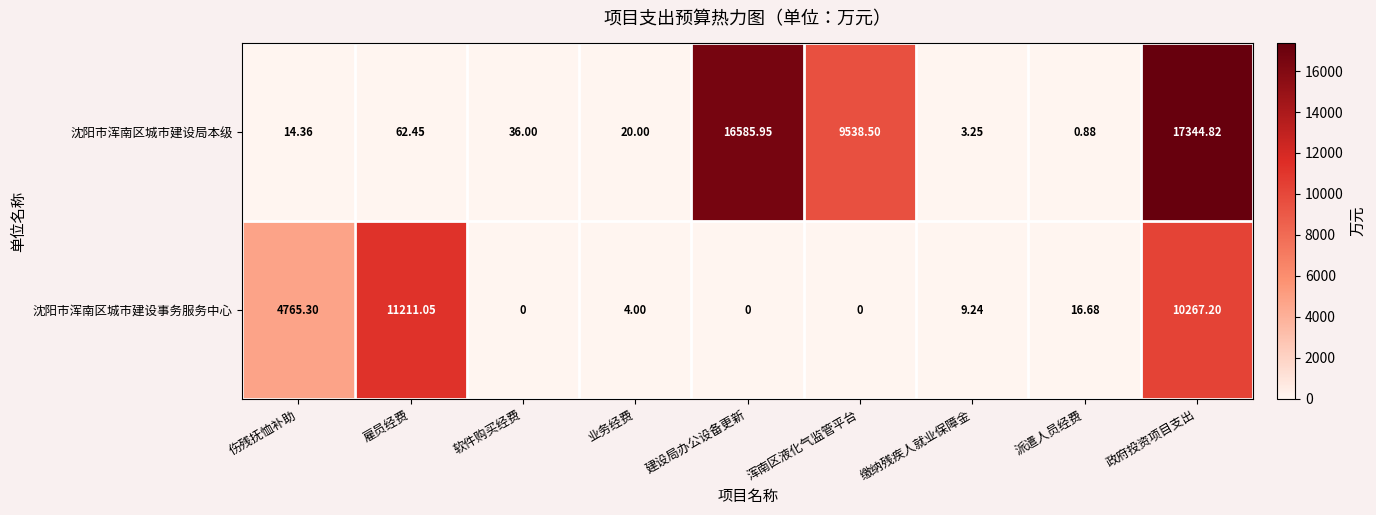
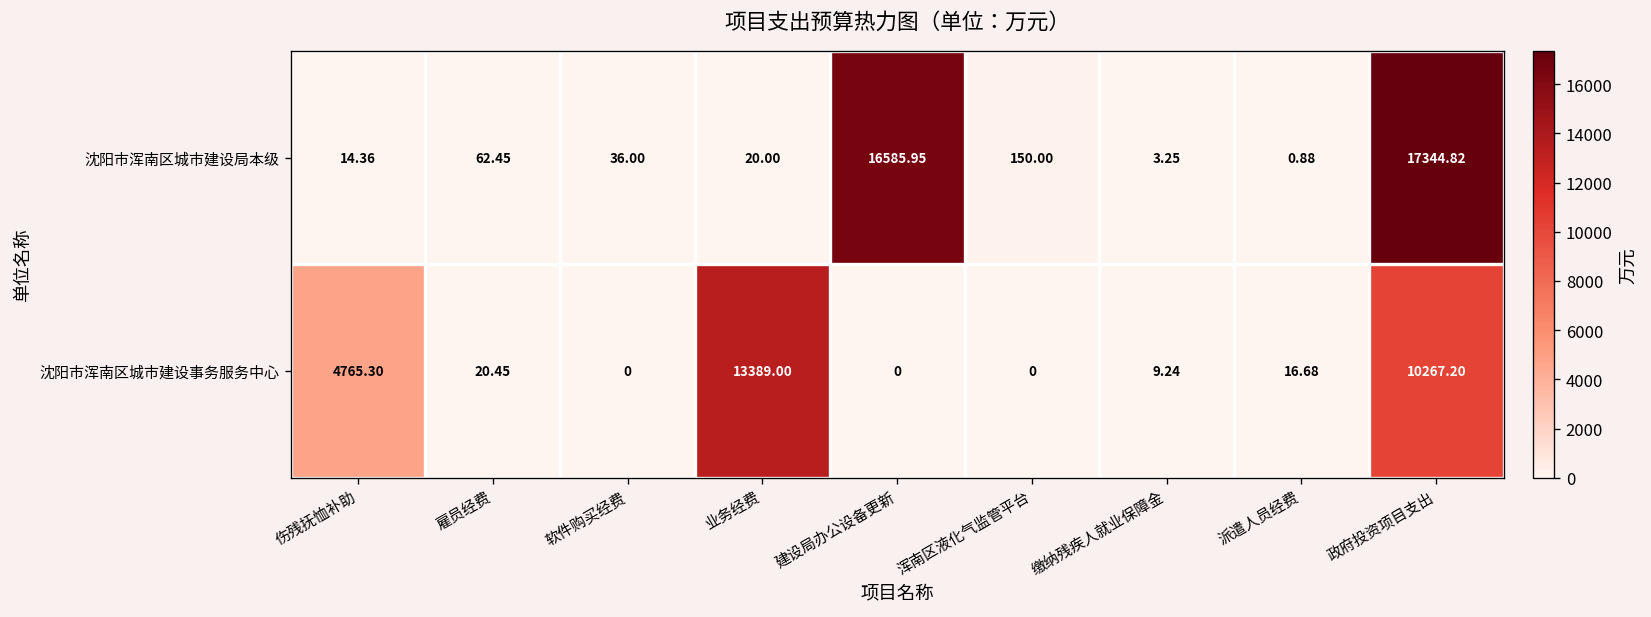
  {
    "沈阳市浑南区城市建设局本级": {
      "伤残抚恤补助": 14.36,
      "雇员经费": 62.45,
      "软件购买经费": 36.00,
      "业务经费": 20.00,
      "建设局办公设备更新": 16585.95,
-     "浑南区液化气监管平台": 9538.50,
+     "浑南区液化气监管平台": 150.00,
      "缴纳残疾人就业保障金": 3.25,
      "派遣人员经费": 0.88,
      "政府投资项目支出": 17344.82
    },
    "沈阳市浑南区城市建设事务服务中心": {
      "伤残抚恤补助": 4765.30,
-     "雇员经费": 11211.05,
+     "雇员经费": 20.45,
      "软件购买经费": 0,
-     "业务经费": 4.00,
+     "业务经费": 13389.00,
      "建设局办公设备更新": 0,
      "浑南区液化气监管平台": 0,
      "缴纳残疾人就业保障金": 9.24,
      "派遣人员经费": 16.68,
      "政府投资项目支出": 10267.20
    }
  }
